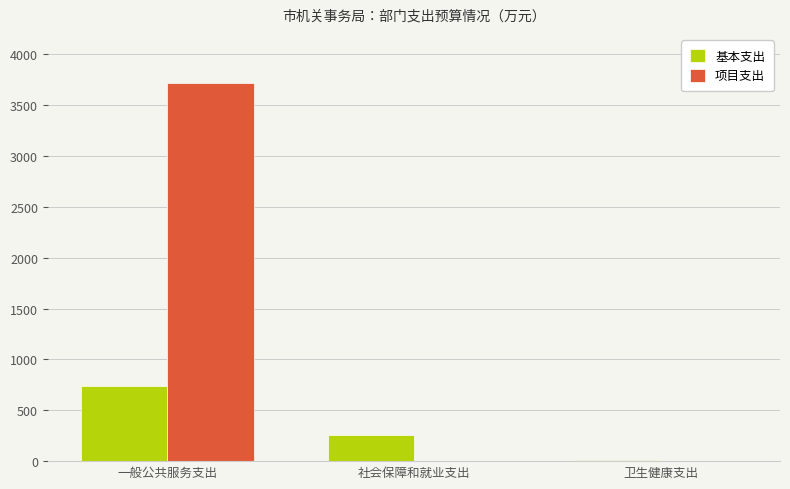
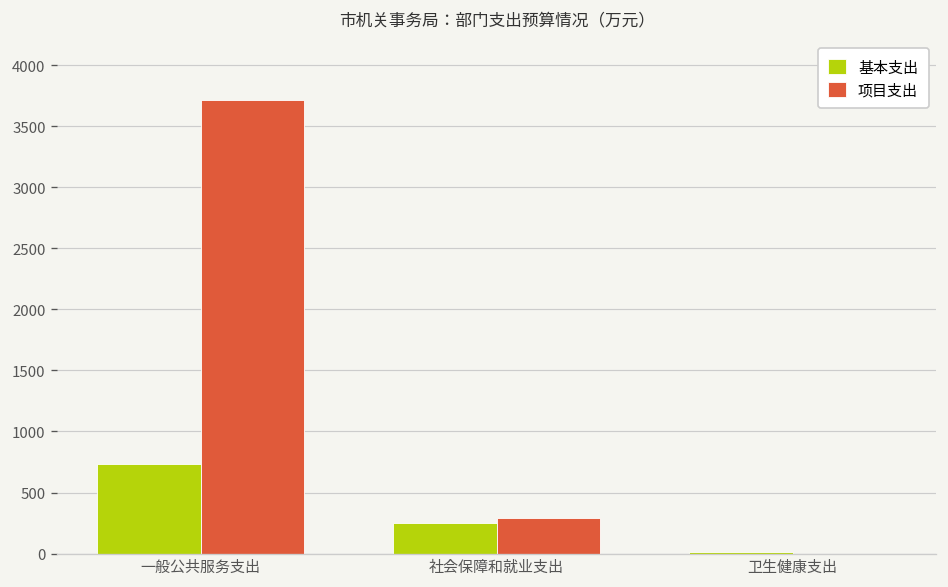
  {
    "基本支出": {
      "一般公共服务支出": 730,
      "社会保障和就业支出": 250
    },
    "项目支出": {
      "一般公共服务支出": 3720,
-     "社会保障和就业支出": 0,
+     "社会保障和就业支出": 290,
      "卫生健康支出": 0
    }
  }
